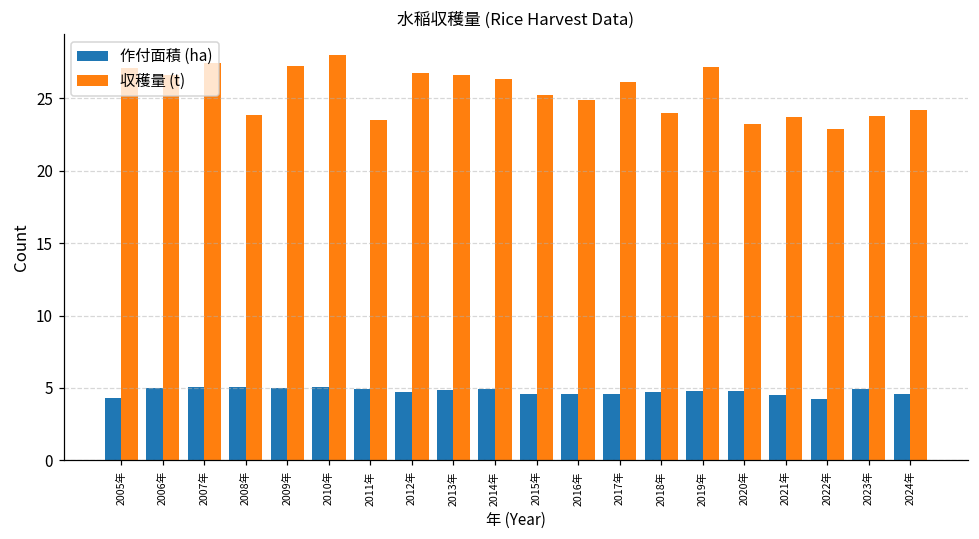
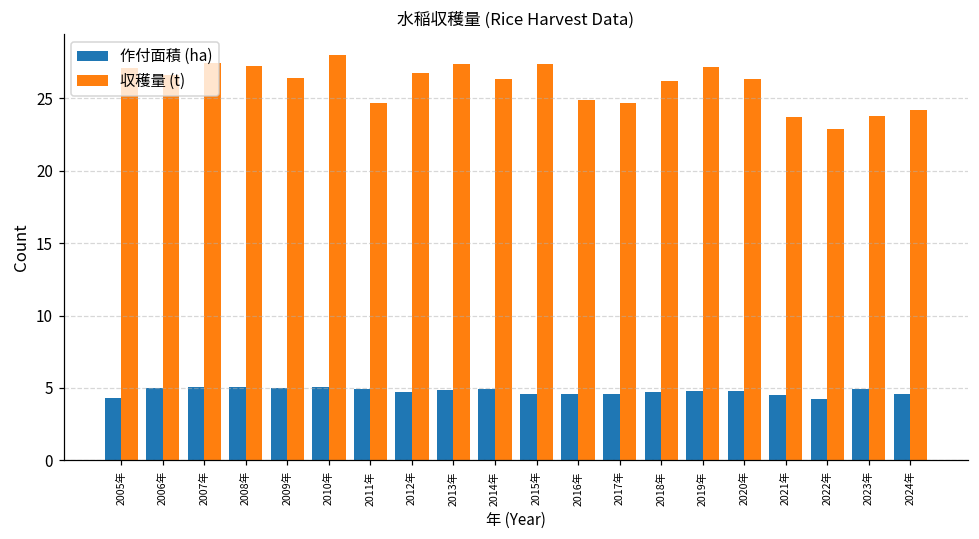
  {
    "作付面積 (ha)": {
      "2005年": 4.3,
      "2006年": 5.0,
      "2007年": 5.1,
      "2008年": 5.1,
      "2009年": 5.0,
      "2010年": 5.0,
      "2011年": 4.9,
      "2012年": 4.7,
      "2013年": 4.9,
      "2014年": 4.9,
      "2015年": 4.6,
      "2016年": 4.6,
      "2017年": 4.6,
      "2018年": 4.8,
      "2019年": 4.8,
      "2020年": 4.8,
      "2021年": 4.5,
      "2022年": 4.2,
      "2023年": 4.9,
      "2024年": 4.6
    },
    "収穫量 (t)": {
-     "2008年": 23.8,
-     "2009年": 27.2,
+     "2008年": 27.2,
+     "2009年": 26.4,
      "2010年": 28.0,
-     "2011年": 23.5,
+     "2011年": 24.7,
      "2012年": 26.7,
-     "2013年": 26.6,
+     "2013年": 27.4,
      "2014年": 26.3,
-     "2015年": 25.2,
+     "2015年": 27.3,
      "2016年": 24.9,
-     "2017年": 26.1,
-     "2018年": 24.0,
+     "2017年": 24.7,
+     "2018年": 26.2,
      "2019年": 27.1,
-     "2020年": 23.2,
+     "2020年": 26.3,
      "2021年": 23.7,
      "2022年": 22.9,
      "2023年": 23.8,
      "2024年": 24.2
    }
  }
